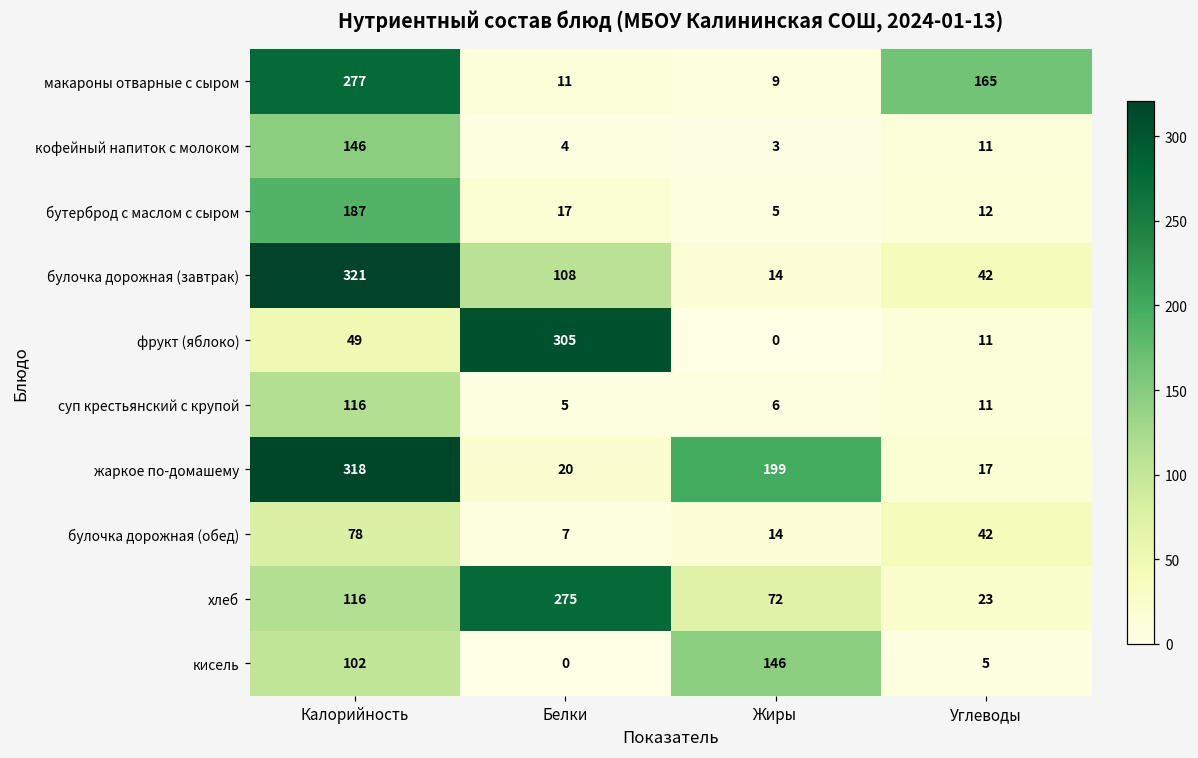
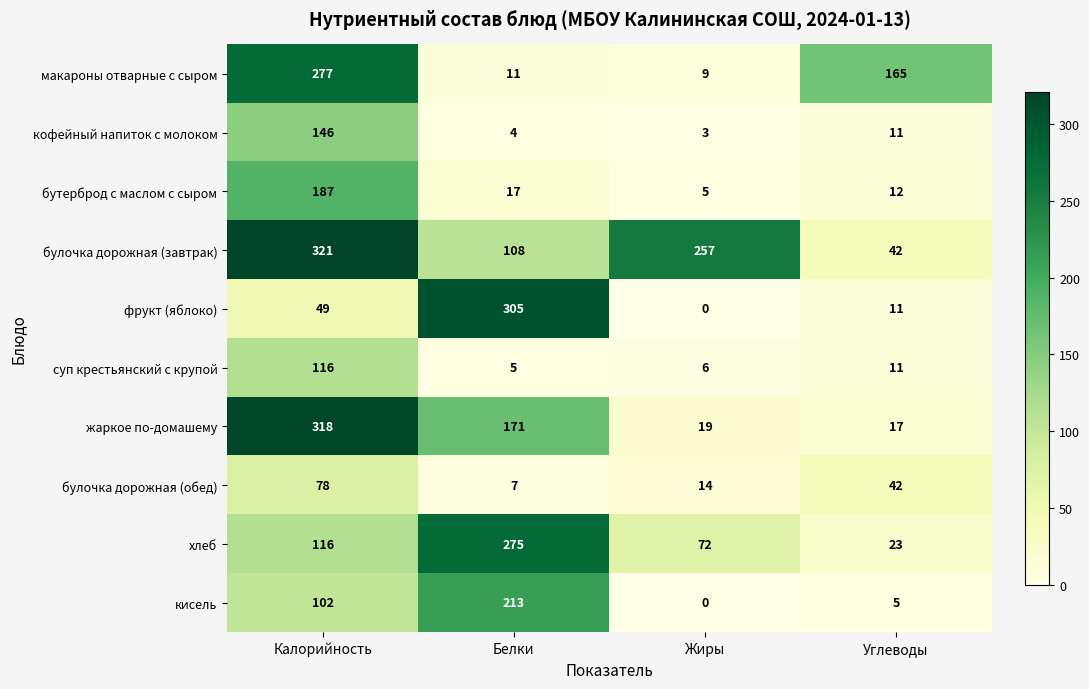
  {
    "макароны отварные с сыром": {
      "Калорийность": 277,
      "Белки": 11,
      "Жиры": 9,
      "Углеводы": 165
    },
    "кофейный напиток с молоком": {
      "Калорийность": 146,
      "Белки": 4,
      "Жиры": 3,
      "Углеводы": 11
    },
    "бутерброд с маслом с сыром": {
      "Калорийность": 187,
      "Белки": 17,
      "Жиры": 5,
      "Углеводы": 12
    },
    "булочка дорожная (завтрак)": {
      "Калорийность": 321,
      "Белки": 108,
-     "Жиры": 14,
+     "Жиры": 257,
      "Углеводы": 42
    },
    "фрукт (яблоко)": {
      "Калорийность": 49,
      "Белки": 305,
      "Жиры": 0,
      "Углеводы": 11
    },
    "суп крестьянский с крупой": {
      "Калорийность": 116,
      "Белки": 5,
      "Жиры": 6,
      "Углеводы": 11
    },
    "жаркое по-домашему": {
      "Калорийность": 318,
-     "Белки": 20,
-     "Жиры": 199,
+     "Белки": 171,
+     "Жиры": 19,
      "Углеводы": 17
    },
    "булочка дорожная (обед)": {
      "Калорийность": 78,
      "Белки": 7,
      "Жиры": 14,
      "Углеводы": 42
    },
    "хлеб": {
      "Калорийность": 116,
      "Белки": 275,
      "Жиры": 72,
      "Углеводы": 23
    },
    "кисель": {
      "Калорийность": 102,
-     "Белки": 0,
-     "Жиры": 146,
+     "Белки": 213,
+     "Жиры": 0,
      "Углеводы": 5
    }
  }
